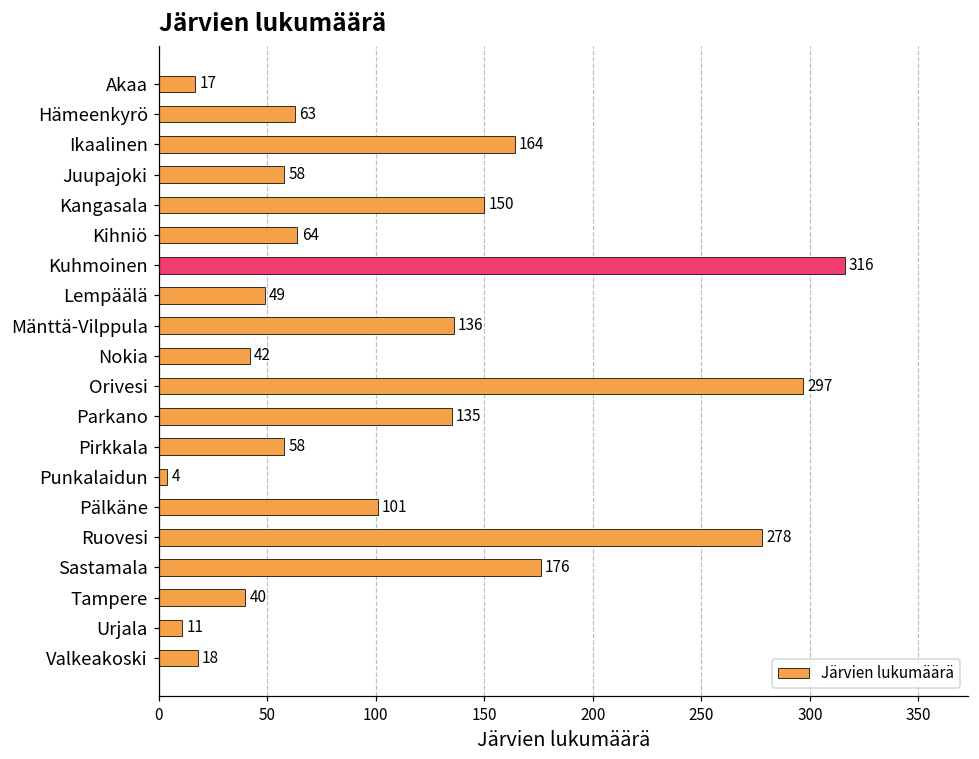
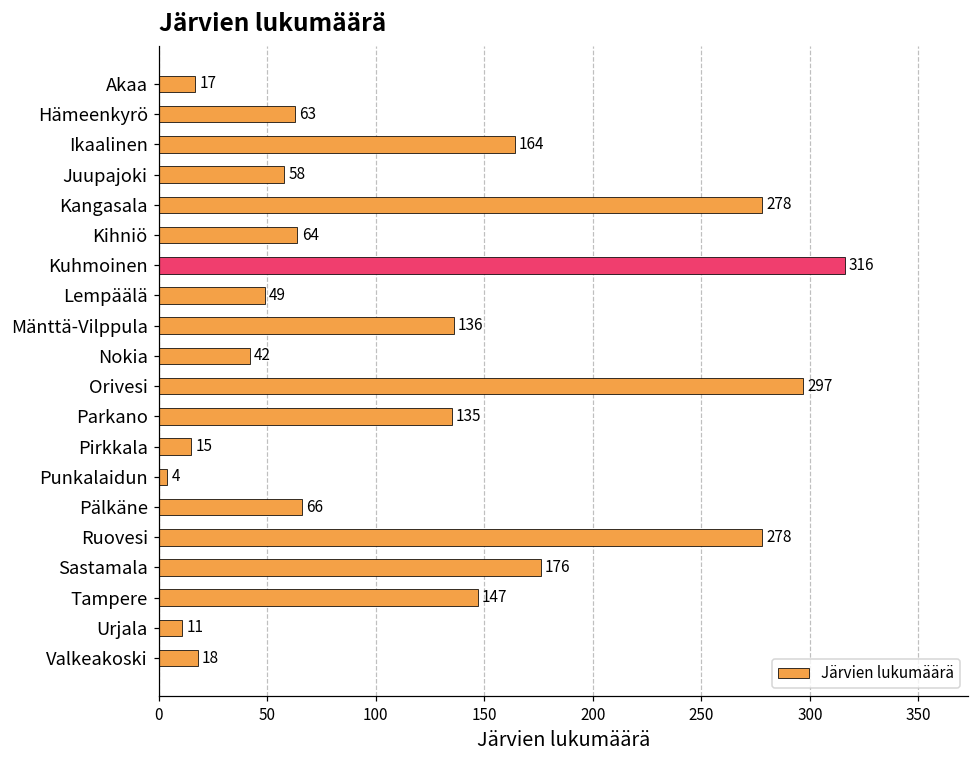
  {
    "Akaa": 17,
    "Hämeenkyrö": 63,
    "Ikaalinen": 164,
    "Juupajoki": 58,
-   "Kangasala": 150,
+   "Kangasala": 278,
    "Kihniö": 64,
    "Kuhmoinen": 316,
    "Lempäälä": 49,
    "Mänttä-Vilppula": 136,
    "Nokia": 42,
    "Orivesi": 297,
    "Parkano": 135,
-   "Pirkkala": 58,
+   "Pirkkala": 15,
    "Punkalaidun": 4,
-   "Pälkäne": 101,
+   "Pälkäne": 66,
    "Ruovesi": 278,
    "Sastamala": 176,
-   "Tampere": 40,
+   "Tampere": 147,
    "Urjala": 11,
    "Valkeakoski": 18
  }
